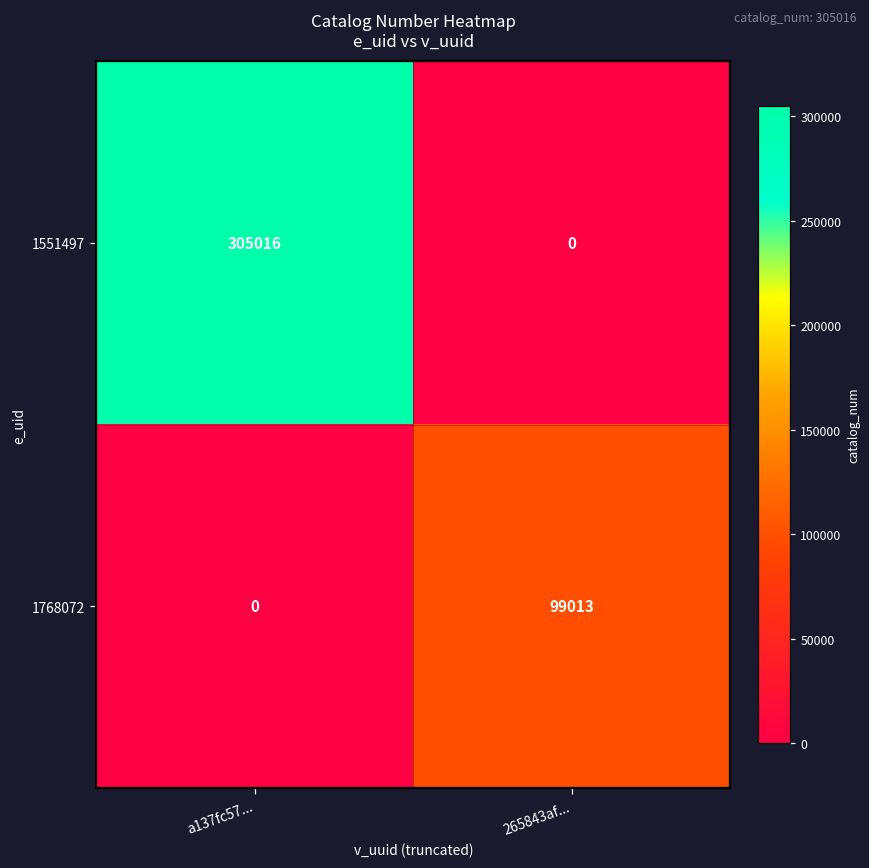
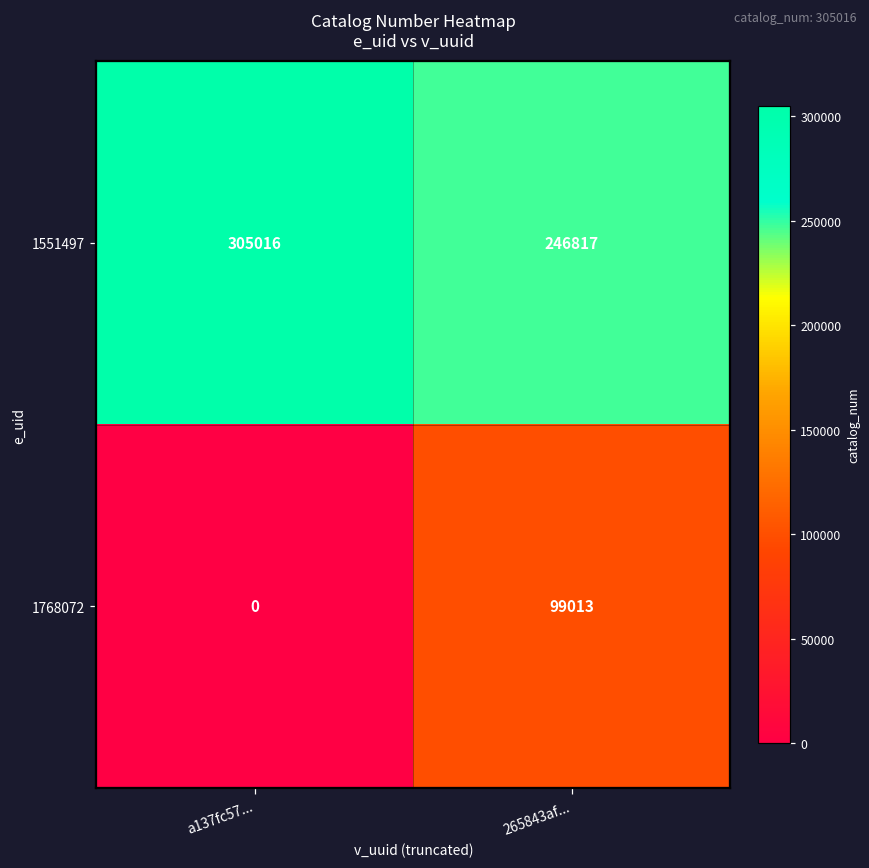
  {
    "1551497": {
      "a137fc57...": 305016,
-     "265843af...": 0
+     "265843af...": 246817
    },
    "1768072": {
      "a137fc57...": 0,
      "265843af...": 99013
    }
  }
